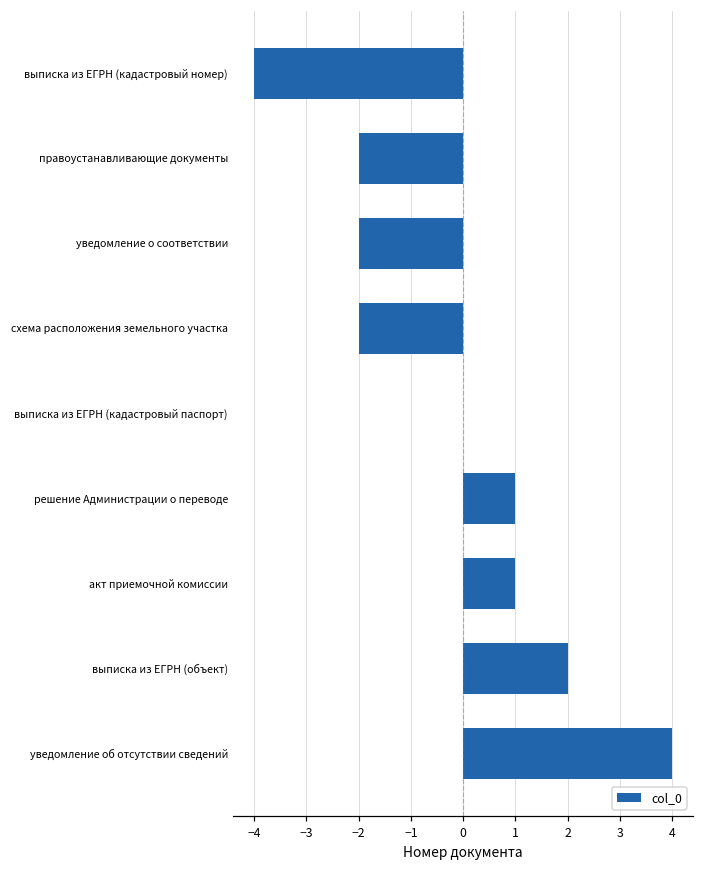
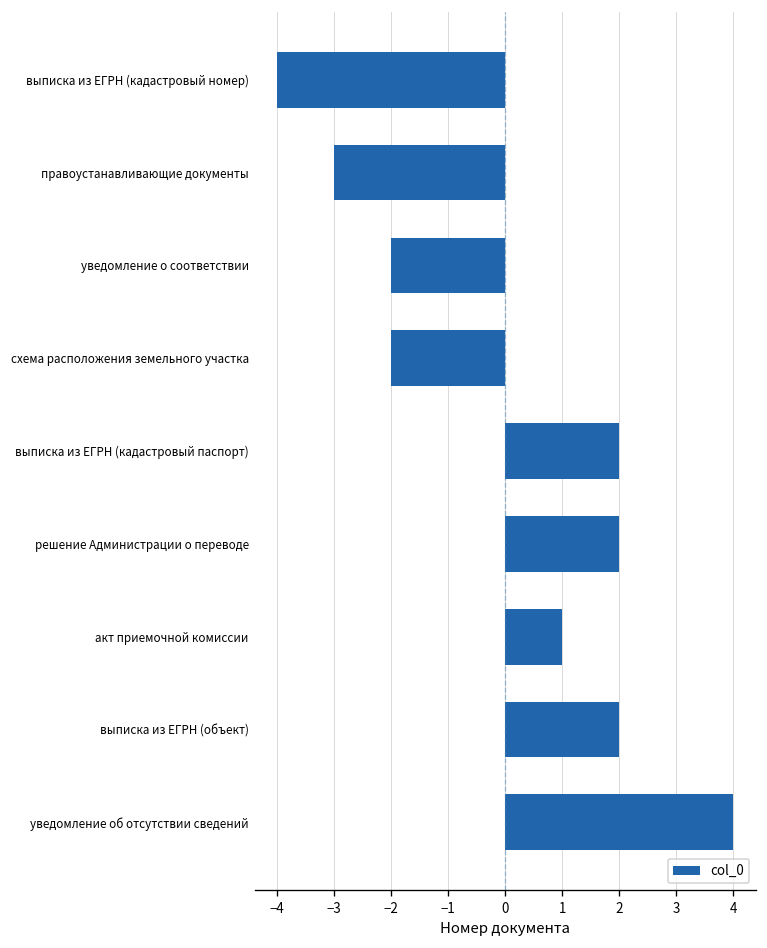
  {
    "выписка из ЕГРН (кадастровый номер)": -4.0,
-   "правоустанавливающие документы": -2.0,
+   "правоустанавливающие документы": -3.0,
    "уведомление о соответствии": -2.0,
    "схема расположения земельного участка": -2.0,
-   "выписка из ЕГРН (кадастровый паспорт)": 0.0,
-   "решение Администрации о переводе": 1.0,
+   "выписка из ЕГРН (кадастровый паспорт)": 2.0,
+   "решение Администрации о переводе": 2.0,
    "акт приемочной комиссии": 1.0,
    "выписка из ЕГРН (объект)": 2.0,
    "уведомление об отсутствии сведений": 4.0
  }
